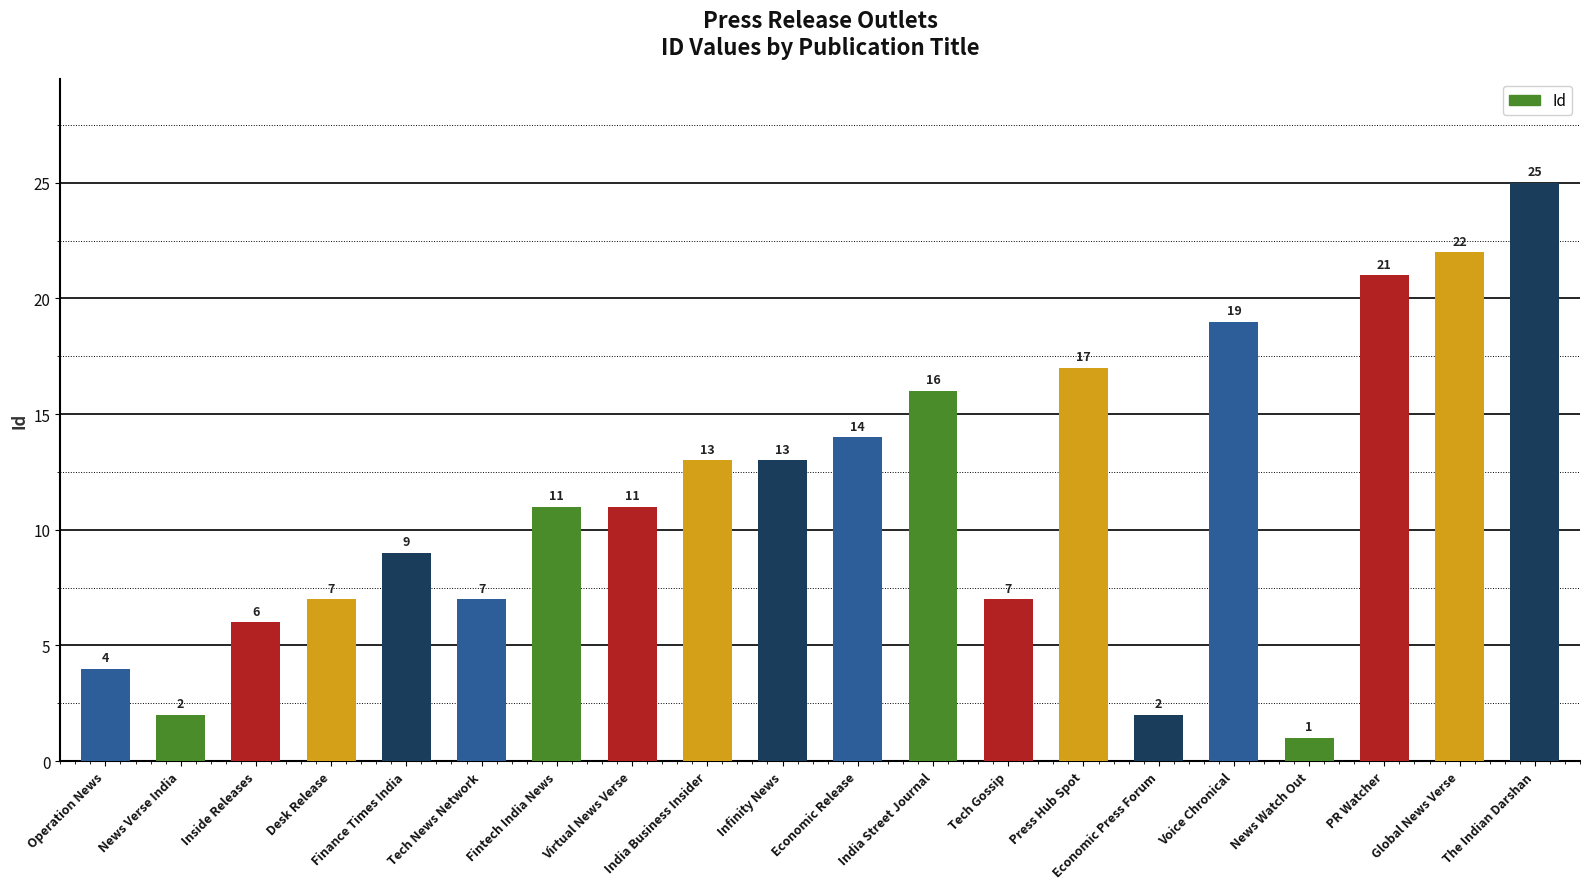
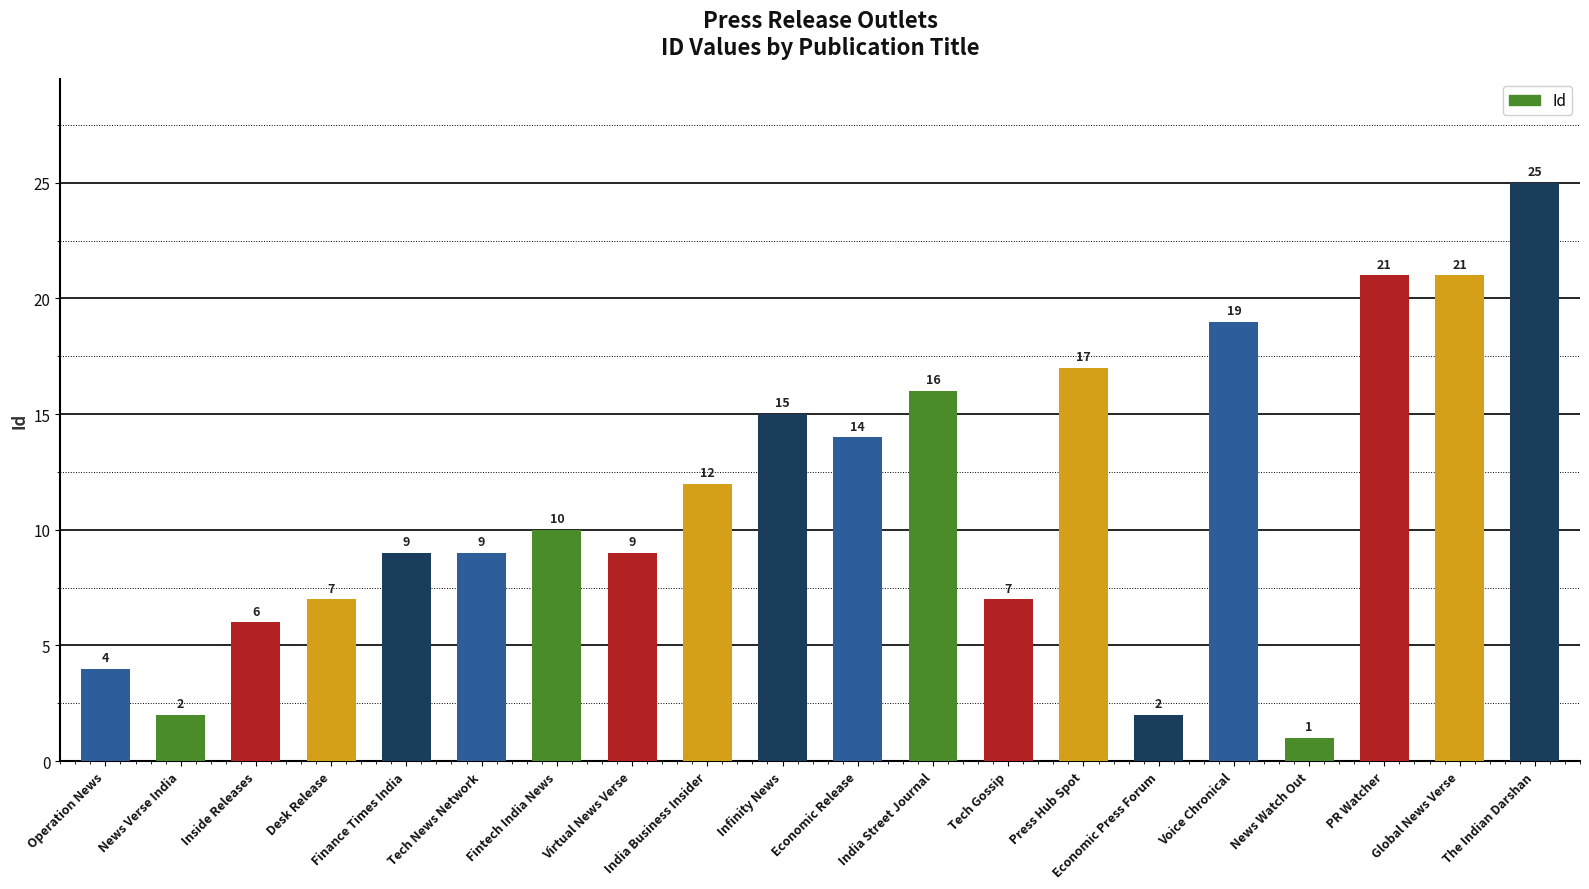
  {
    "Operation News": 4,
    "News Verse India": 2,
    "Inside Releases": 6,
    "Desk Release": 7,
    "Finance Times India": 9,
-   "Tech News Network": 7,
-   "Fintech India News": 11,
-   "Virtual News Verse": 11,
-   "India Business Insider": 13,
-   "Infinity News": 13,
+   "Tech News Network": 9,
+   "Fintech India News": 10,
+   "Virtual News Verse": 9,
+   "India Business Insider": 12,
+   "Infinity News": 15,
    "Economic Release": 14,
    "India Street Journal": 16,
    "Tech Gossip": 7,
    "Press Hub Spot": 17,
    "Economic Press Forum": 2,
    "Voice Chronical": 19,
    "News Watch Out": 1,
    "PR Watcher": 21,
-   "Global News Verse": 22,
+   "Global News Verse": 21,
    "The Indian Darshan": 25
  }
